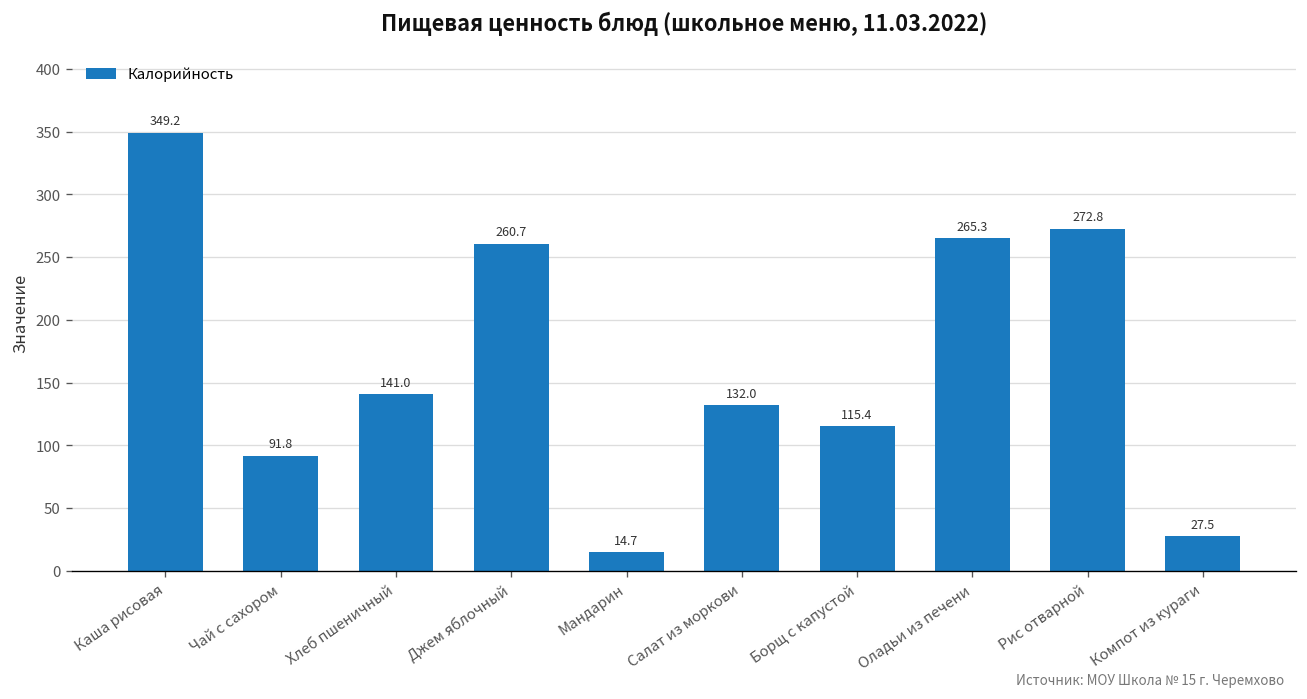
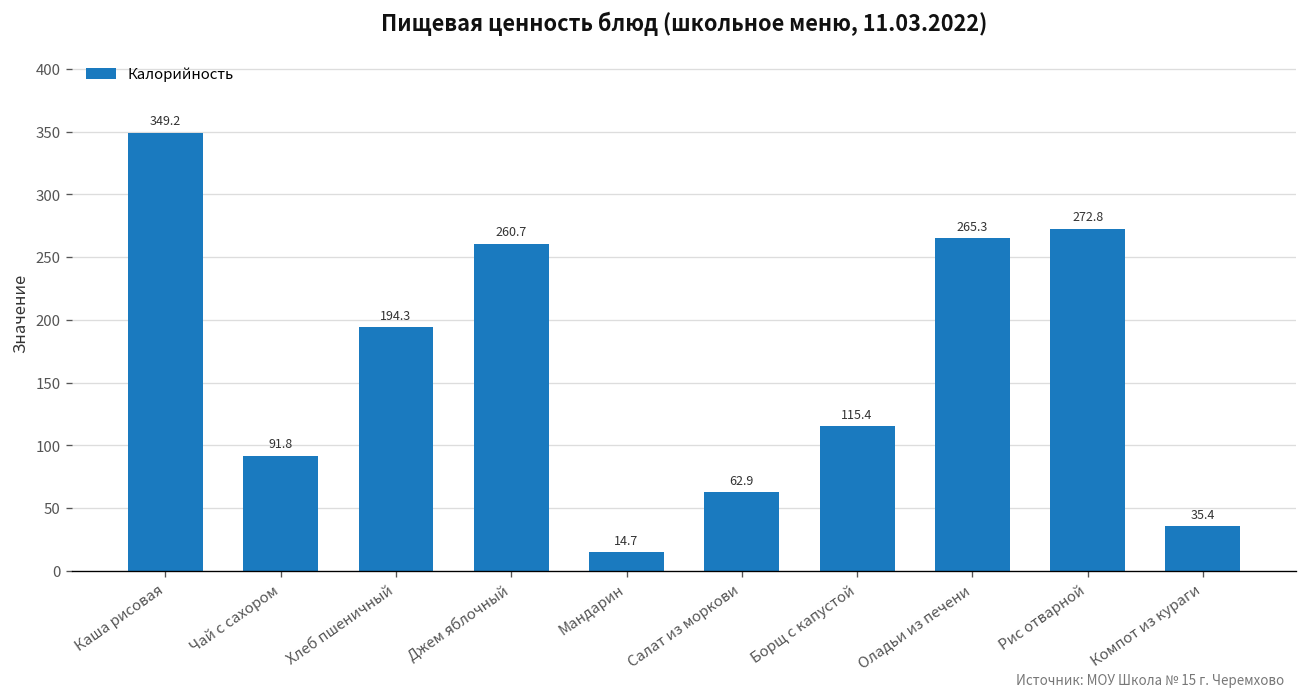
  {
    "Каша рисовая": 349.2,
    "Чай с сахором": 91.8,
-   "Хлеб пшеничный": 141.0,
+   "Хлеб пшеничный": 194.3,
    "Джем яблочный": 260.7,
    "Мандарин": 14.7,
-   "Салат из моркови": 132.0,
+   "Салат из моркови": 62.9,
    "Борщ с капустой": 115.4,
    "Оладьи из печени": 265.3,
    "Рис отварной": 272.8,
-   "Компот из кураги": 27.5
+   "Компот из кураги": 35.4
  }
